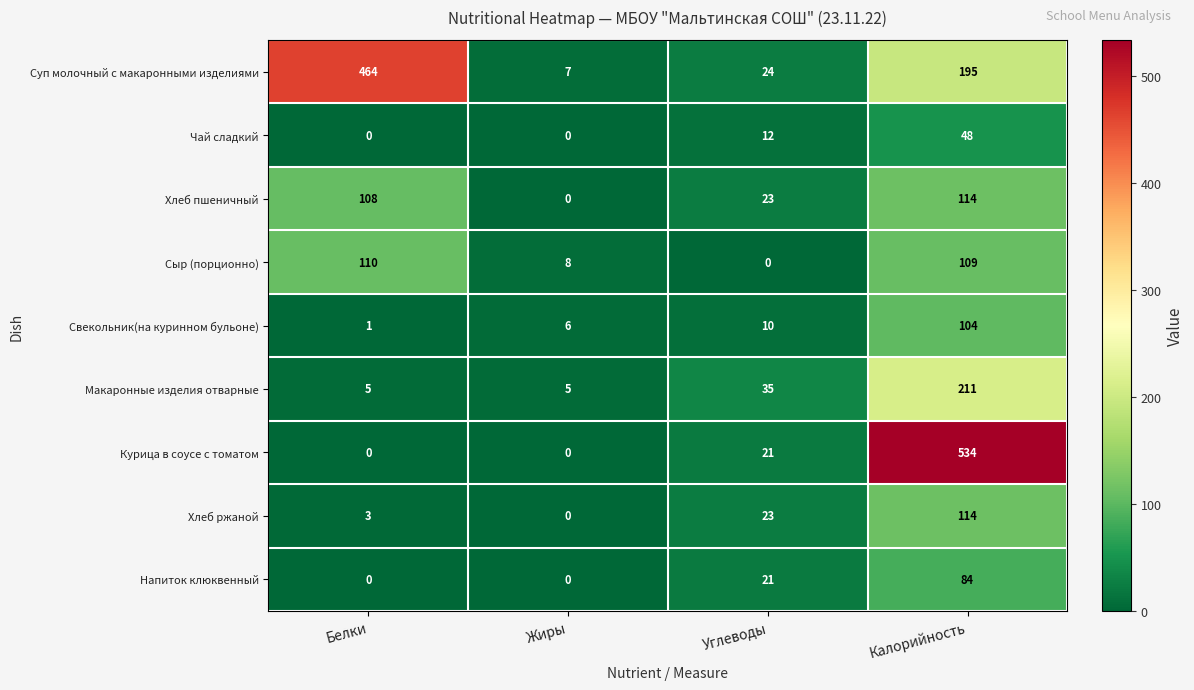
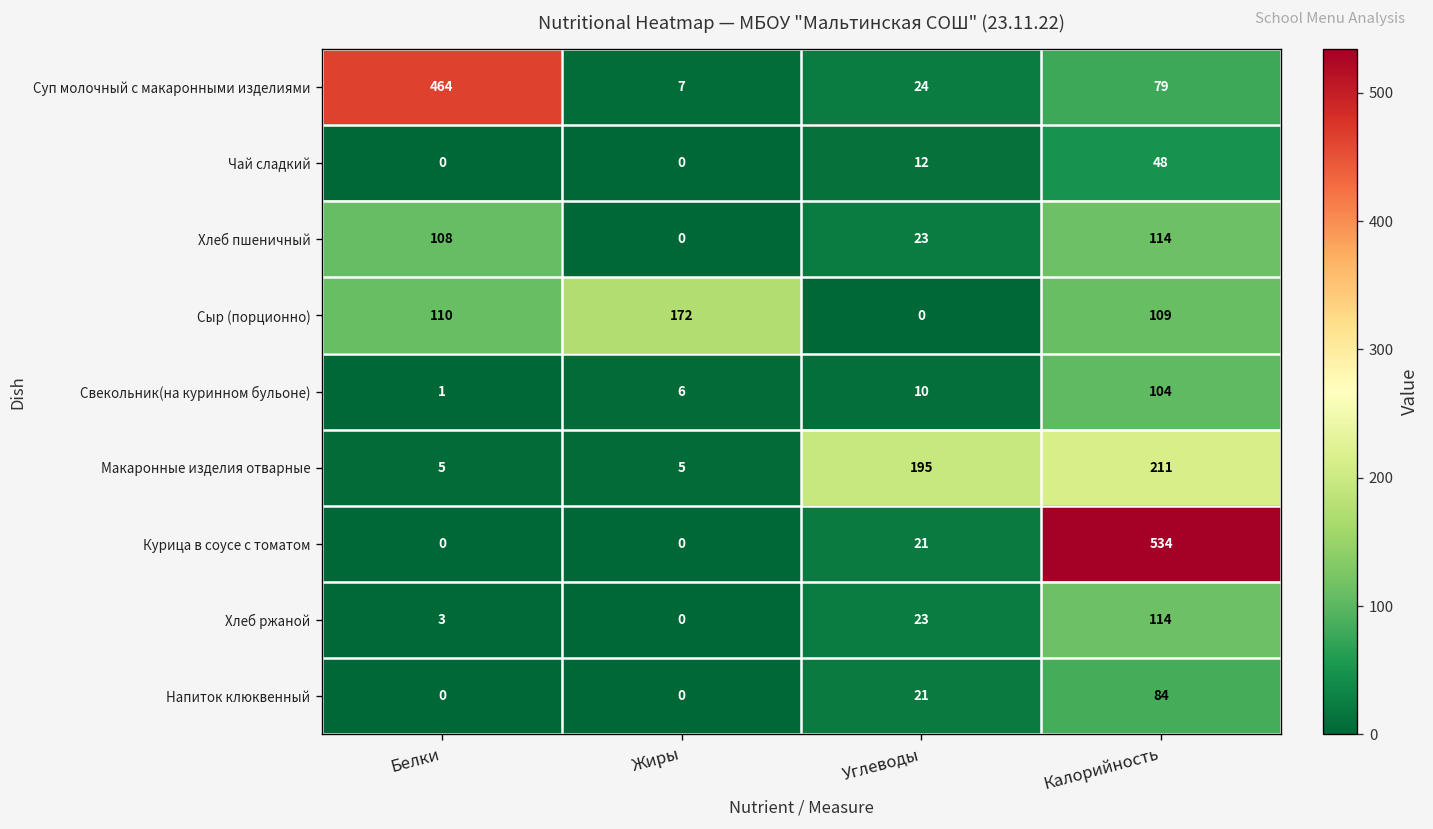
  {
    "Суп молочный с макаронными изделиями": {
      "Белки": 464,
      "Жиры": 7,
      "Углеводы": 24,
-     "Калорийность": 195
+     "Калорийность": 79
    },
    "Чай сладкий": {
      "Белки": 0,
      "Жиры": 0,
      "Углеводы": 12,
      "Калорийность": 48
    },
    "Хлеб пшеничный": {
      "Белки": 108,
      "Жиры": 0,
      "Углеводы": 23,
      "Калорийность": 114
    },
    "Сыр (порционно)": {
      "Белки": 110,
-     "Жиры": 8,
+     "Жиры": 172,
      "Углеводы": 0,
      "Калорийность": 109
    },
    "Свекольник(на куринном бульоне)": {
      "Белки": 1,
      "Жиры": 6,
      "Углеводы": 10,
      "Калорийность": 104
    },
    "Макаронные изделия отварные": {
      "Белки": 5,
      "Жиры": 5,
-     "Углеводы": 35,
+     "Углеводы": 195,
      "Калорийность": 211
    },
    "Курица в соусе с томатом": {
      "Белки": 0,
      "Жиры": 0,
      "Углеводы": 21,
      "Калорийность": 534
    },
    "Хлеб ржаной": {
      "Белки": 3,
      "Жиры": 0,
      "Углеводы": 23,
      "Калорийность": 114
    },
    "Напиток клюквенный": {
      "Белки": 0,
      "Жиры": 0,
      "Углеводы": 21,
      "Калорийность": 84
    }
  }
